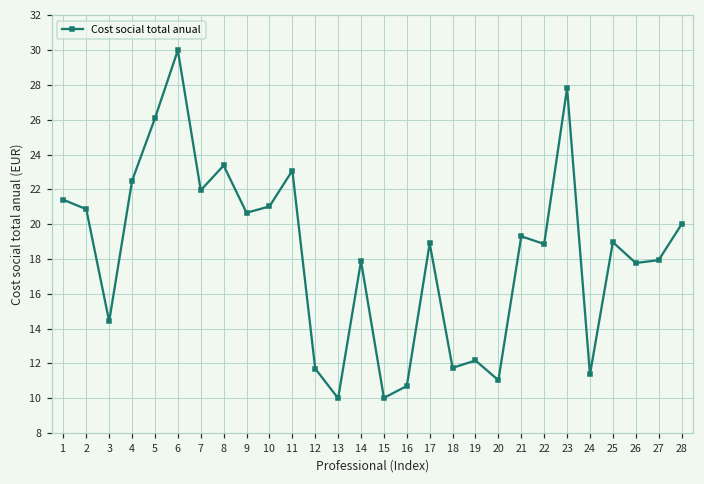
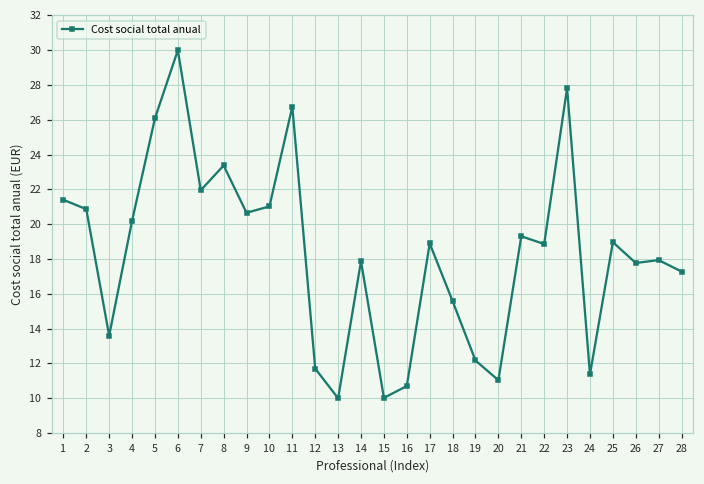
  {
    "1": 21.4,
    "2": 20.9,
-   "3": 14.4,
-   "4": 22.5,
+   "3": 13.6,
+   "4": 20.2,
    "5": 26.1,
    "6": 30.0,
    "7": 22.0,
    "8": 23.4,
    "9": 20.7,
    "10": 21.0,
-   "11": 23.1,
+   "11": 26.8,
    "12": 11.7,
    "13": 10.0,
    "14": 17.9,
    "15": 10.0,
    "16": 10.7,
    "17": 18.9,
-   "18": 11.7,
+   "18": 15.6,
    "19": 12.2,
    "20": 11.0,
    "21": 19.3,
    "22": 18.9,
    "23": 27.8,
    "24": 11.4,
    "25": 19.0,
    "26": 17.8,
    "27": 17.9,
-   "28": 20.0
+   "28": 17.3
  }
